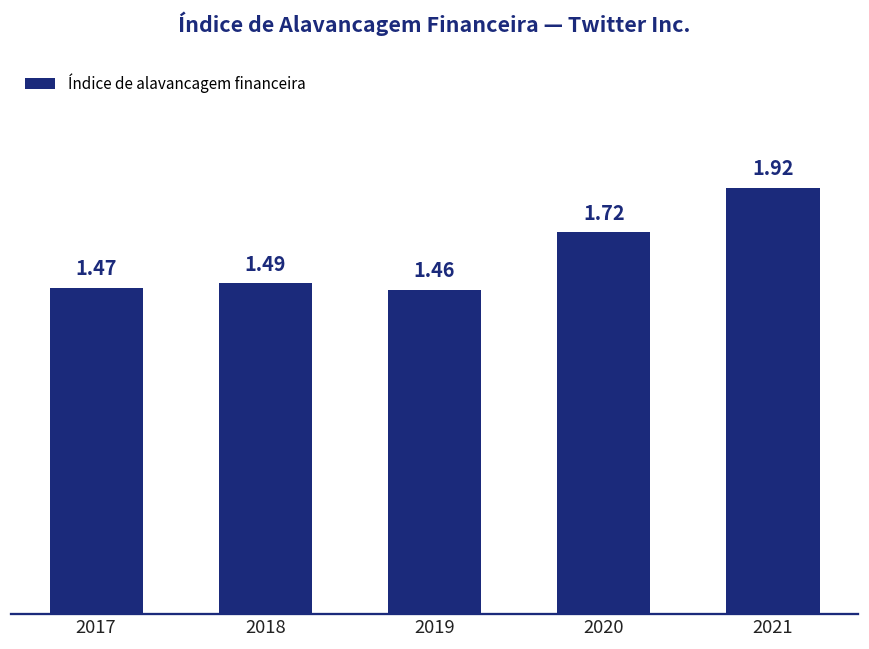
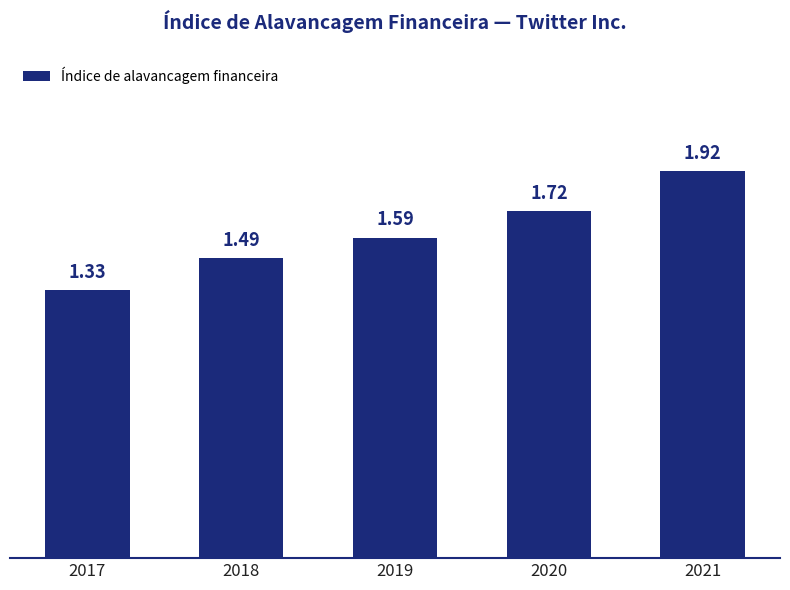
  {
-   "2017": 1.47,
+   "2017": 1.33,
    "2018": 1.49,
-   "2019": 1.46,
+   "2019": 1.59,
    "2020": 1.72,
    "2021": 1.92
  }
